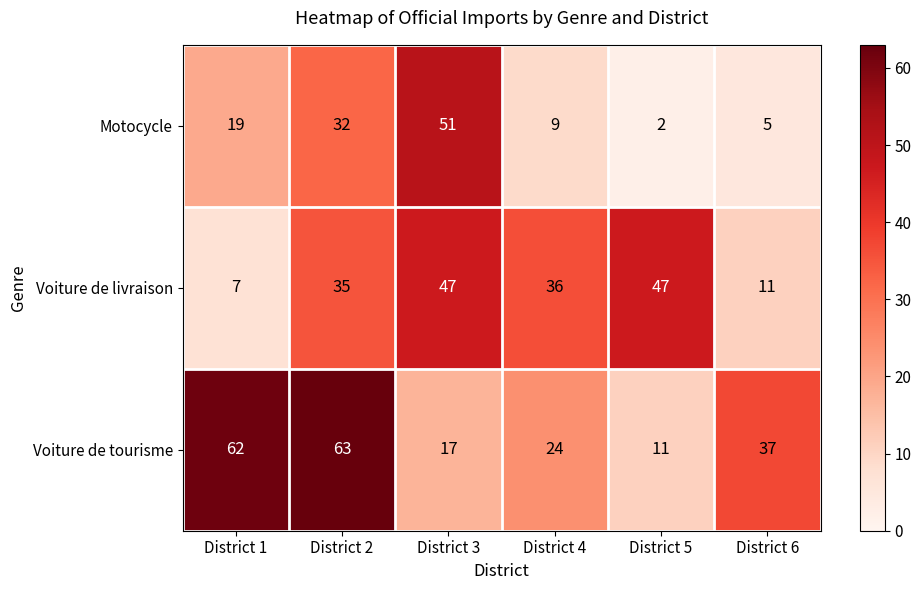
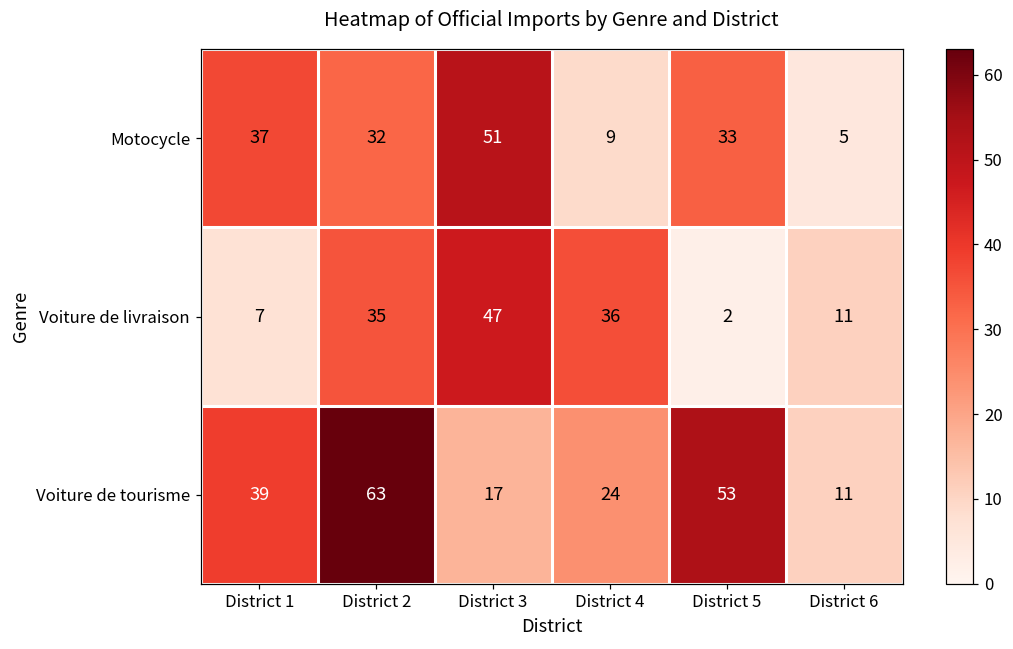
  {
    "Motocycle": {
-     "District 1": 19,
+     "District 1": 37,
      "District 2": 32,
      "District 3": 51,
      "District 4": 9,
-     "District 5": 2,
+     "District 5": 33,
      "District 6": 5
    },
    "Voiture de livraison": {
      "District 1": 7,
      "District 2": 35,
      "District 3": 47,
      "District 4": 36,
-     "District 5": 47,
+     "District 5": 2,
      "District 6": 11
    },
    "Voiture de tourisme": {
-     "District 1": 62,
+     "District 1": 39,
      "District 2": 63,
      "District 3": 17,
      "District 4": 24,
-     "District 5": 11,
-     "District 6": 37
+     "District 5": 53,
+     "District 6": 11
    }
  }
